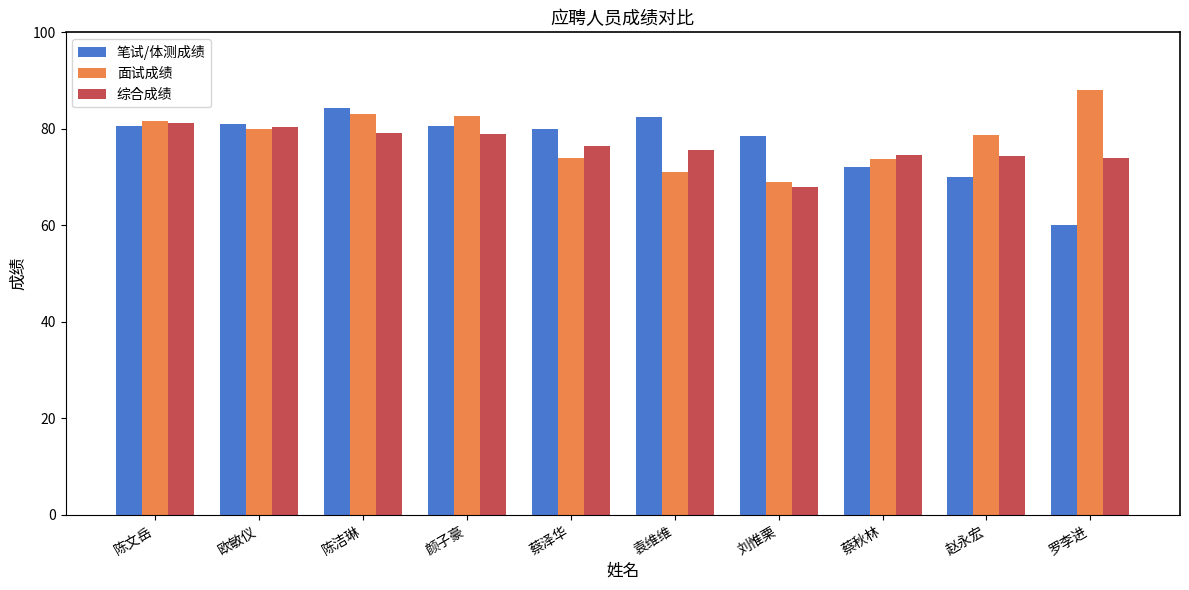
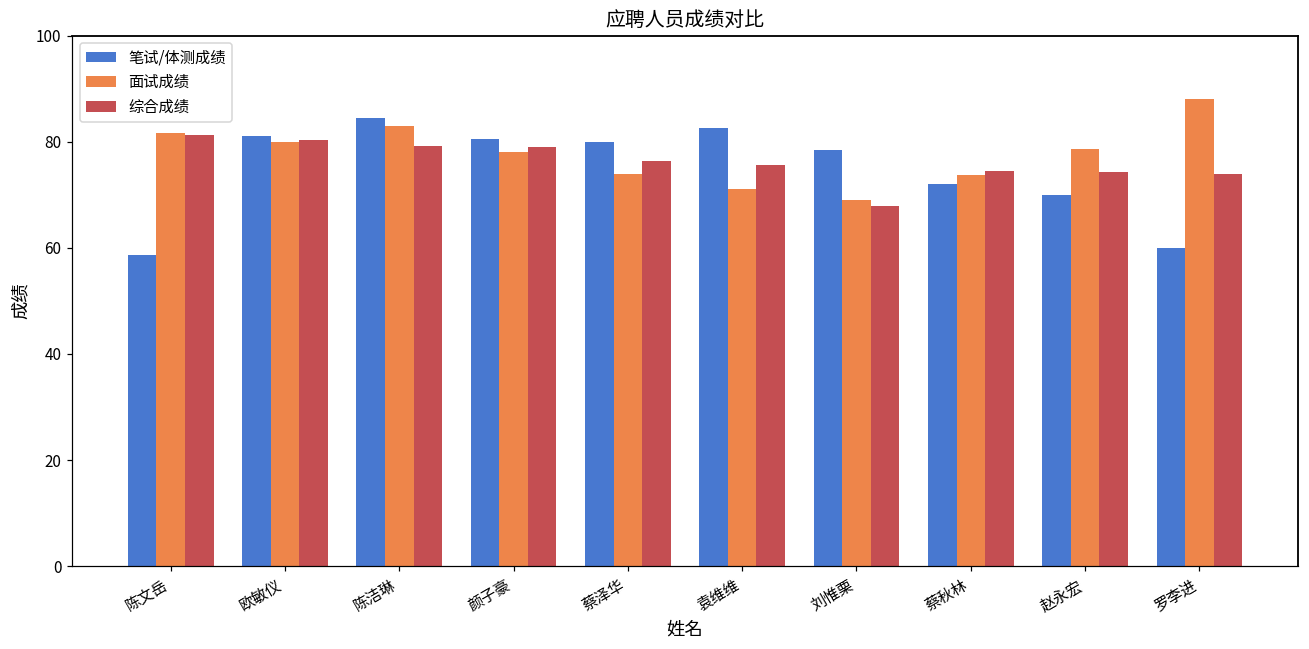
  {
    "笔试/体测成绩": {
-     "陈文岳": 81,
+     "陈文岳": 59,
      "欧敏仪": 81,
      "陈洁琳": 84,
      "颜子豪": 81,
      "蔡泽华": 80,
      "袁维维": 83,
      "刘惟栗": 79,
      "蔡秋林": 72,
      "赵永宏": 70,
      "罗李进": 60
    },
    "面试成绩": {
      "陈文岳": 82,
      "欧敏仪": 80,
      "陈洁琳": 83,
-     "颜子豪": 83,
+     "颜子豪": 78,
      "蔡泽华": 74,
      "袁维维": 71,
      "刘惟栗": 69,
      "蔡秋林": 74,
      "赵永宏": 79,
      "罗李进": 88
    },
    "综合成绩": {
      "陈文岳": 81,
      "欧敏仪": 80,
      "陈洁琳": 79,
      "颜子豪": 79,
      "蔡泽华": 76,
      "袁维维": 76,
      "刘惟栗": 68,
      "蔡秋林": 75,
      "赵永宏": 74,
      "罗李进": 74
    }
  }
